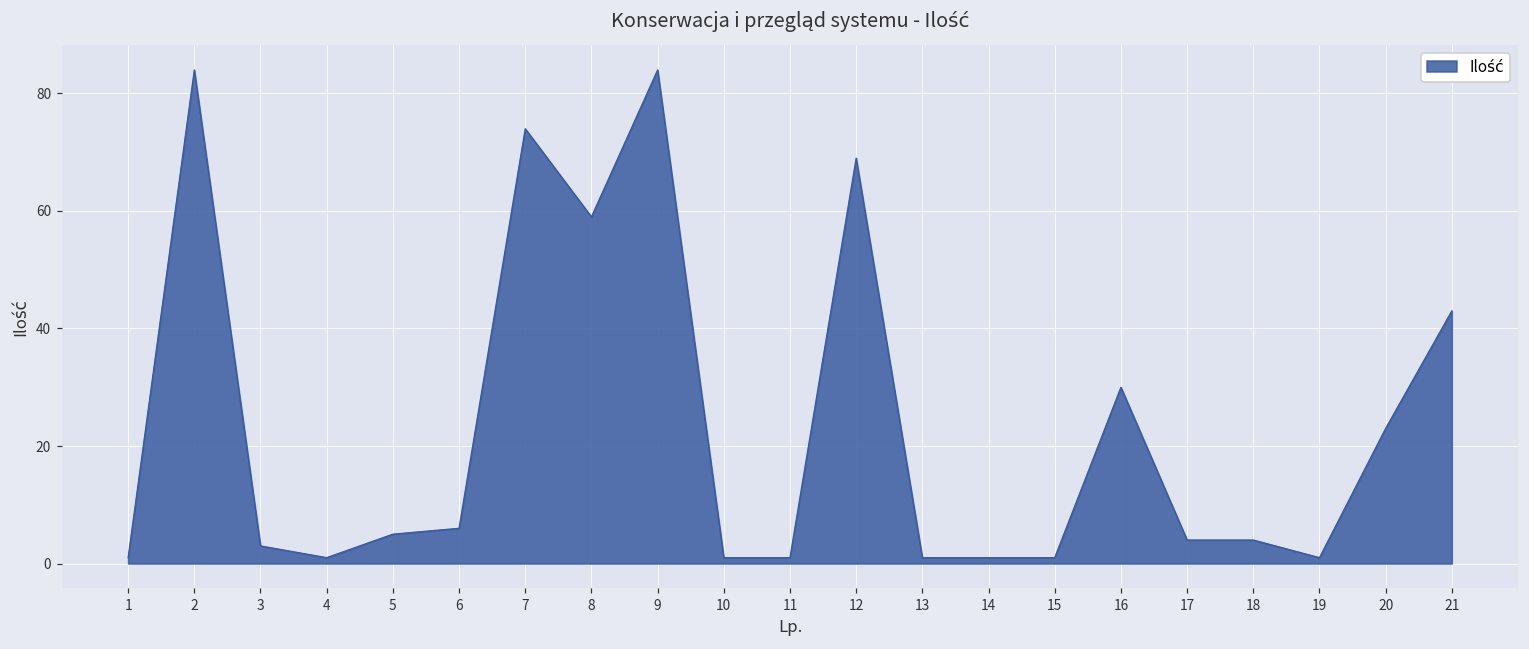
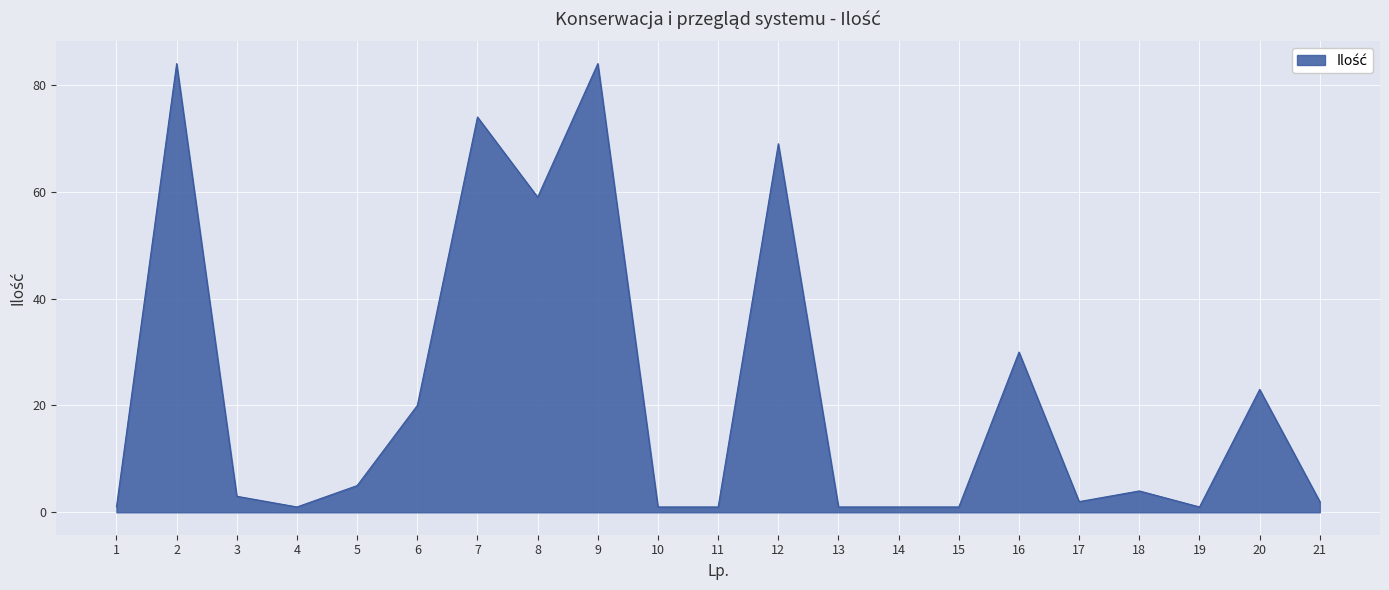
  {
    "1": 1,
    "2": 84,
    "3": 3,
    "4": 1,
    "5": 5,
-   "6": 6,
+   "6": 20,
    "7": 74,
    "8": 59,
    "9": 84,
    "10": 1,
    "11": 1,
    "12": 69,
    "13": 1,
    "14": 1,
    "15": 1,
    "16": 30,
-   "17": 4,
+   "17": 2,
    "18": 4,
    "19": 1,
    "20": 23,
-   "21": 43
+   "21": 2
  }
